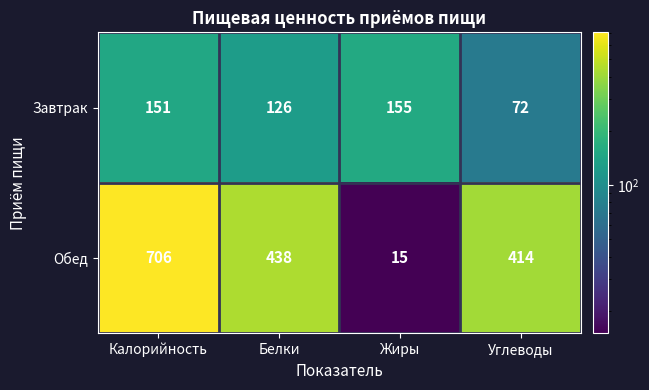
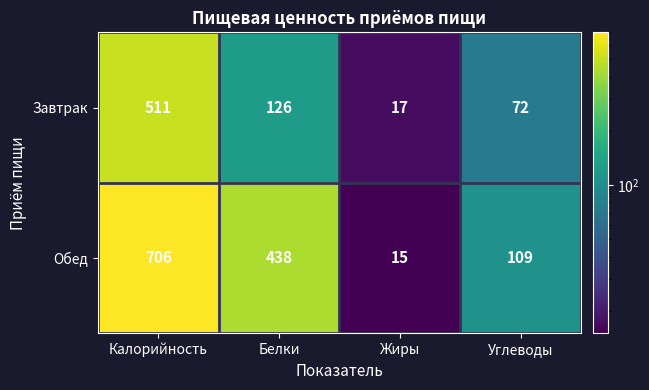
  {
    "Завтрак": {
-     "Калорийность": 151,
+     "Калорийность": 511,
      "Белки": 126,
-     "Жиры": 155,
+     "Жиры": 17,
      "Углеводы": 72
    },
    "Обед": {
      "Калорийность": 706,
      "Белки": 438,
      "Жиры": 15,
-     "Углеводы": 414
+     "Углеводы": 109
    }
  }
